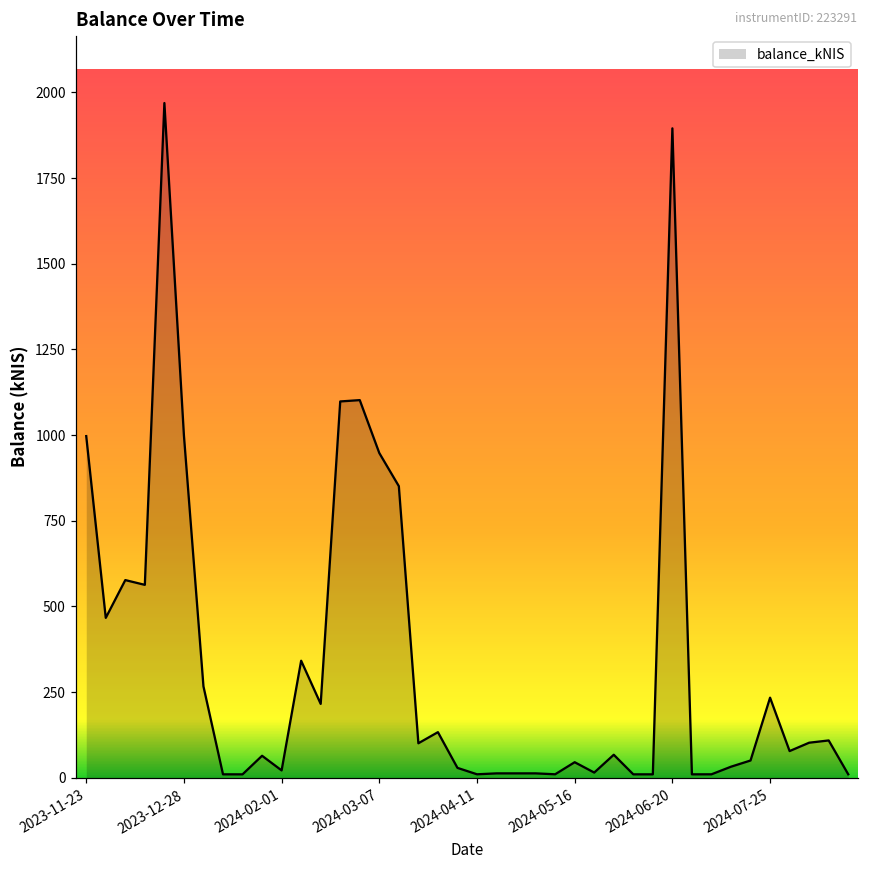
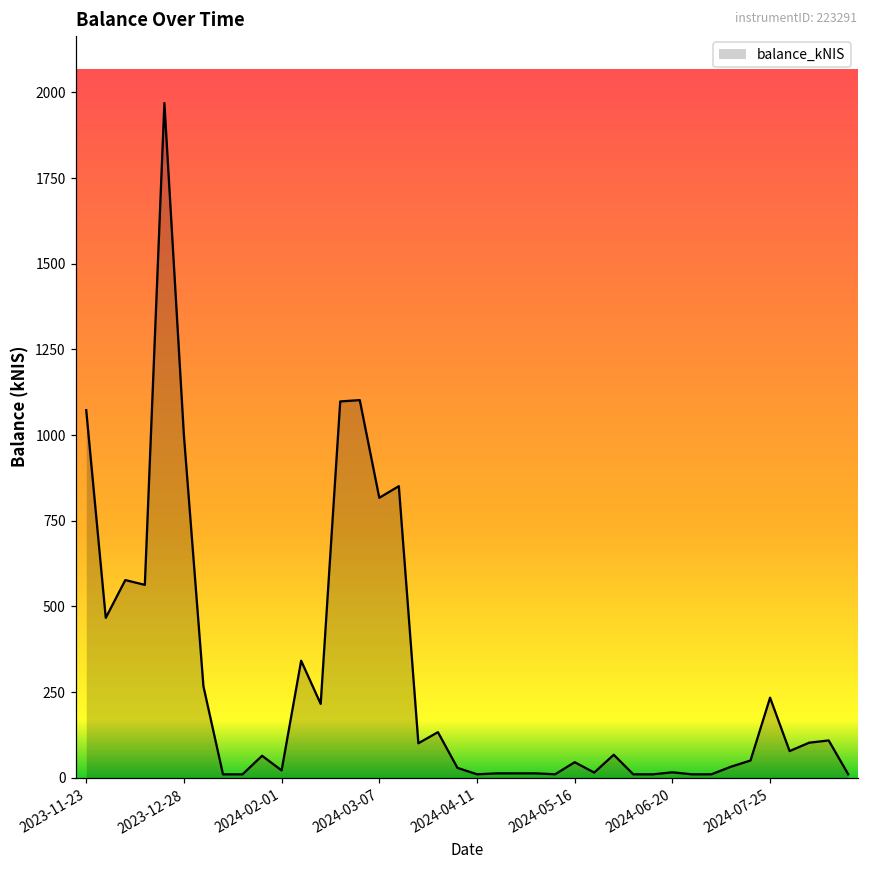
  {
-   "2023-11-23": 1000,
+   "2023-11-23": 1070,
    "2023-12-28": 1000,
    "2024-02-01": 20,
-   "2024-03-07": 950,
+   "2024-03-07": 820,
    "2024-04-11": 10,
    "2024-05-16": 50,
-   "2024-06-20": 1900,
+   "2024-06-20": 20,
    "2024-07-25": 230
  }
